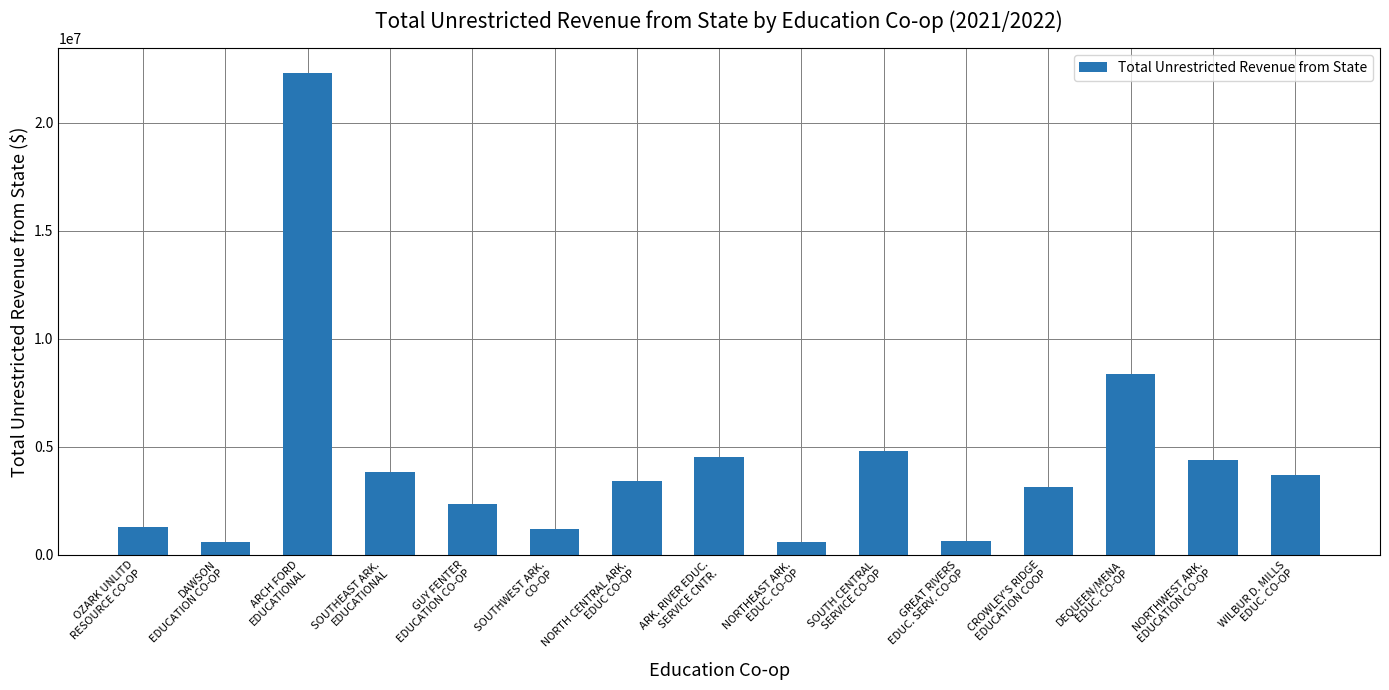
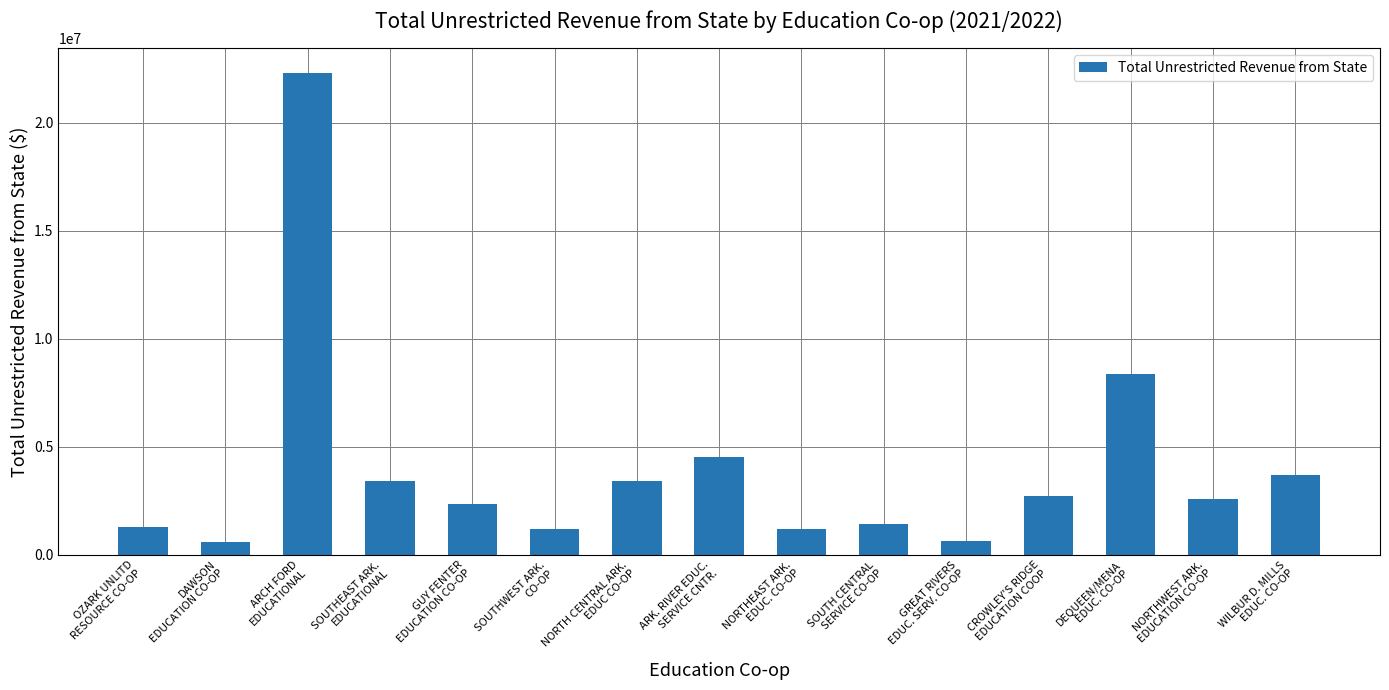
  {
    "OZARK UNLITD RESOURCE CO-OP": 1300000,
    "DAWSON EDUCATION CO-OP": 600000,
    "ARCH FORD EDUCATIONAL": 22300000,
-   "SOUTHEAST ARK. EDUCATIONAL": 3800000,
+   "SOUTHEAST ARK. EDUCATIONAL": 3400000,
    "GUY FENTER EDUCATION CO-OP": 2400000,
    "SOUTHWEST ARK. CO-OP": 1200000,
    "NORTH CENTRAL ARK. EDUC CO-OP": 3400000,
    "ARK. RIVER EDUC. SERVICE CNTR.": 4500000,
-   "NORTHEAST ARK. EDUC. CO-OP": 600000,
-   "SOUTH CENTRAL SERVICE CO-OP": 4800000,
+   "NORTHEAST ARK. EDUC. CO-OP": 1200000,
+   "SOUTH CENTRAL SERVICE CO-OP": 1400000,
    "GREAT RIVERS EDUC. SERV. CO-OP": 600000,
-   "CROWLEY'S RIDGE EDUCATION COOP": 3100000,
+   "CROWLEY'S RIDGE EDUCATION COOP": 2700000,
    "DEQUEEN/MENA EDUC. CO-OP": 8400000,
-   "NORTHWEST ARK. EDUCATION CO-OP": 4400000,
+   "NORTHWEST ARK. EDUCATION CO-OP": 2600000,
    "WILBUR D. MILLS EDUC. CO-OP": 3700000
  }
